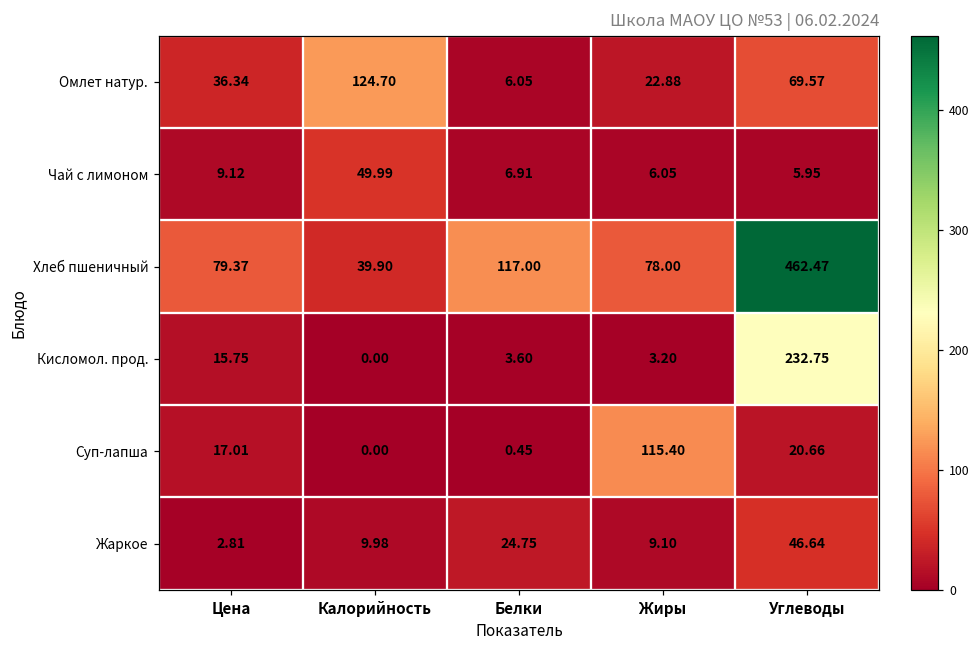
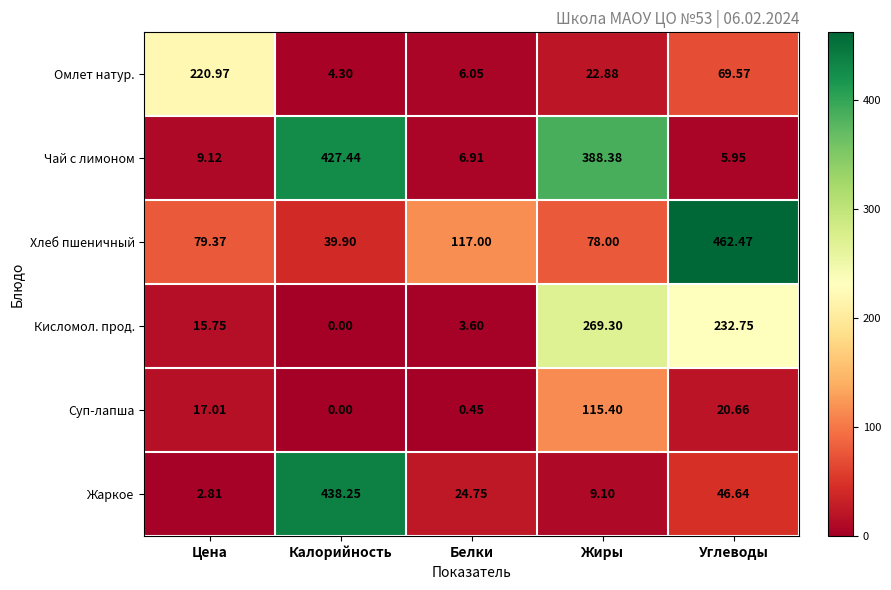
  {
    "Омлет натур.": {
-     "Цена": 36.34,
-     "Калорийность": 124.70,
+     "Цена": 220.97,
+     "Калорийность": 4.30,
      "Белки": 6.05,
      "Жиры": 22.88,
      "Углеводы": 69.57
    },
    "Чай с лимоном": {
      "Цена": 9.12,
-     "Калорийность": 49.99,
+     "Калорийность": 427.44,
      "Белки": 6.91,
-     "Жиры": 6.05,
+     "Жиры": 388.38,
      "Углеводы": 5.95
    },
    "Хлеб пшеничный": {
      "Цена": 79.37,
      "Калорийность": 39.90,
      "Белки": 117.00,
      "Жиры": 78.00,
      "Углеводы": 462.47
    },
    "Кисломол. прод.": {
      "Цена": 15.75,
      "Калорийность": 0.00,
      "Белки": 3.60,
-     "Жиры": 3.20,
+     "Жиры": 269.30,
      "Углеводы": 232.75
    },
    "Суп-лапша": {
      "Цена": 17.01,
      "Калорийность": 0.00,
      "Белки": 0.45,
      "Жиры": 115.40,
      "Углеводы": 20.66
    },
    "Жаркое": {
      "Цена": 2.81,
-     "Калорийность": 9.98,
+     "Калорийность": 438.25,
      "Белки": 24.75,
      "Жиры": 9.10,
      "Углеводы": 46.64
    }
  }
